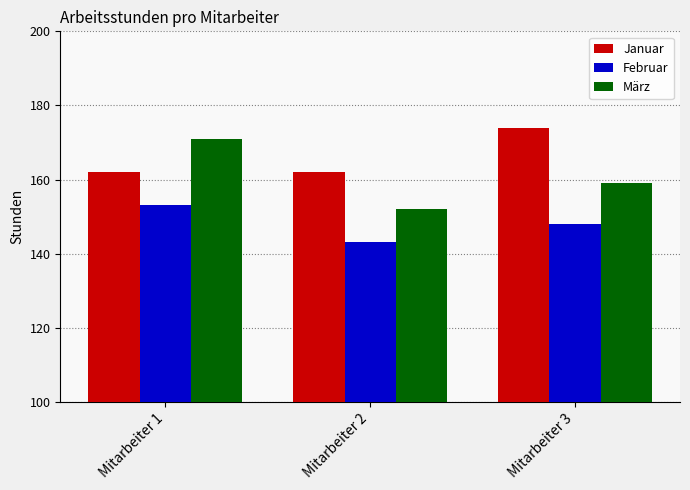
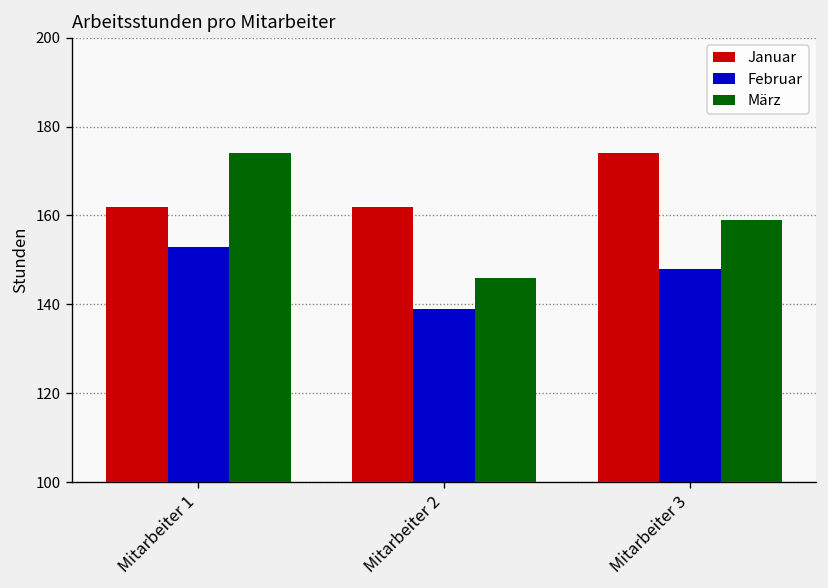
  {
    "Januar": {
      "Mitarbeiter 1": 162,
      "Mitarbeiter 2": 162,
      "Mitarbeiter 3": 174
    },
    "Februar": {
      "Mitarbeiter 1": 153,
-     "Mitarbeiter 2": 143,
+     "Mitarbeiter 2": 139,
      "Mitarbeiter 3": 148
    },
    "März": {
-     "Mitarbeiter 1": 171,
-     "Mitarbeiter 2": 152,
+     "Mitarbeiter 1": 174,
+     "Mitarbeiter 2": 146,
      "Mitarbeiter 3": 159
    }
  }
